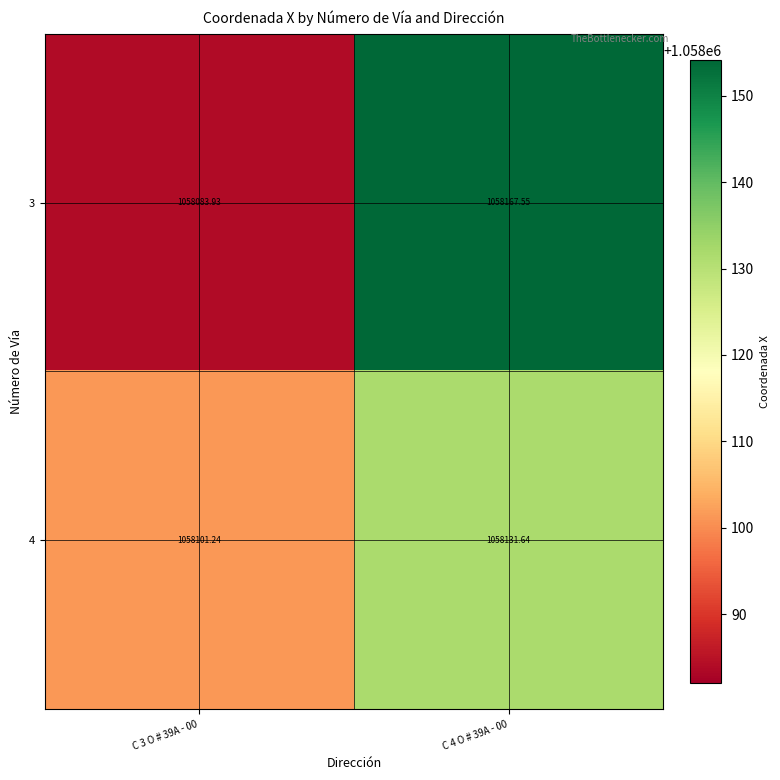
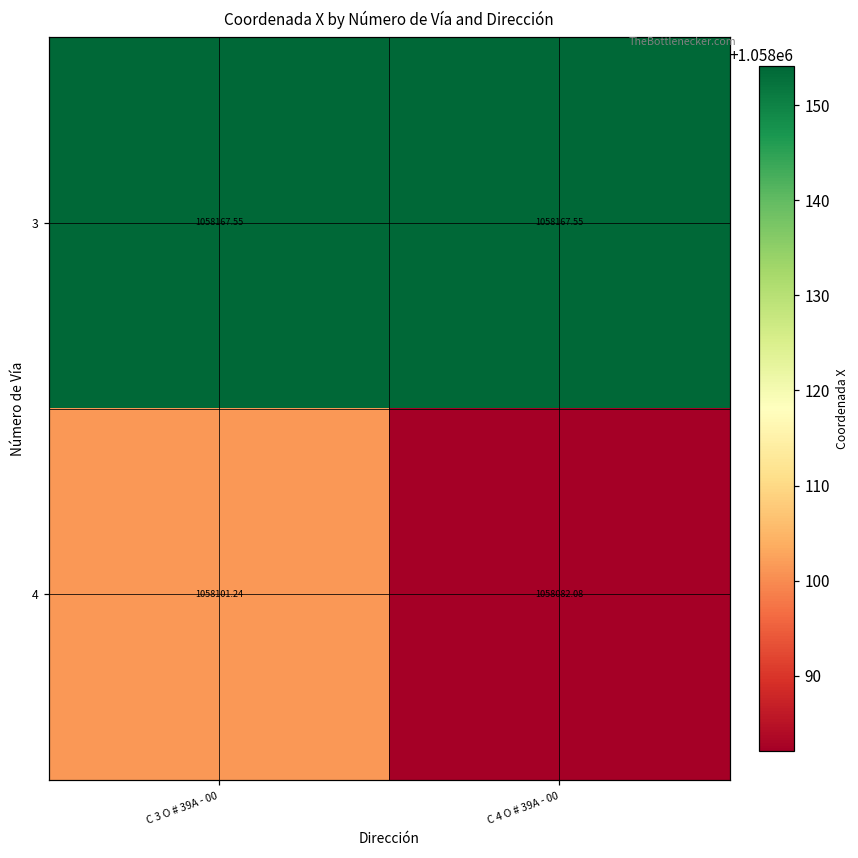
  {
    "3": {
-     "C 3 O # 39A - 00": 1058083.93
+     "C 3 O # 39A - 00": 1058167.55
    },
    "4": {
      "C 3 O # 39A - 00": 1058101.24,
-     "C 4 O # 39A - 00": 1058131.64
+     "C 4 O # 39A - 00": 1058082.08
    }
  }
